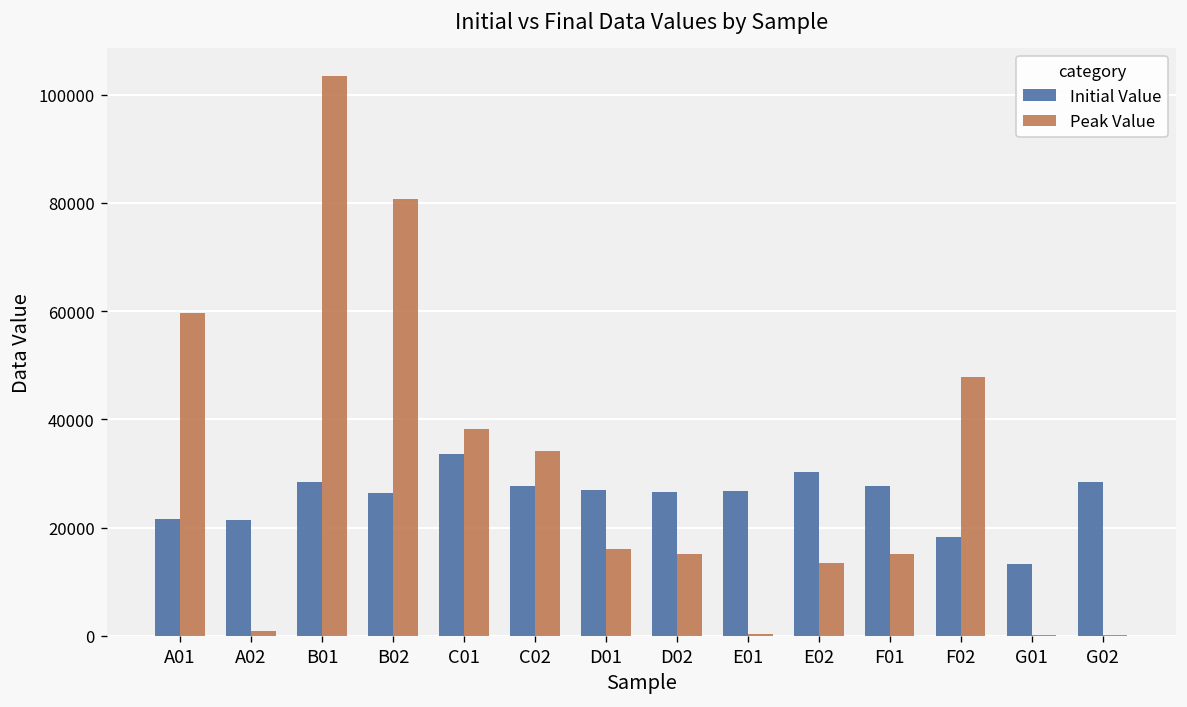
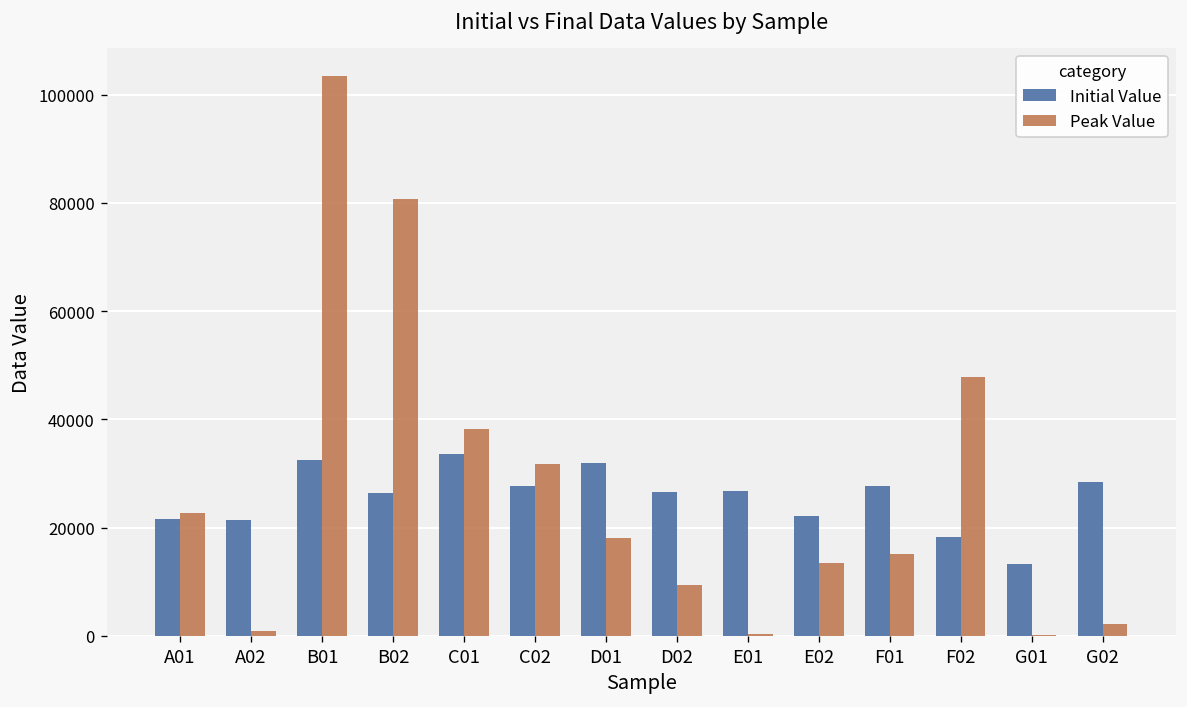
  {
    "Initial Value": {
      "A01": 22000,
      "A02": 21000,
-     "B01": 29000,
+     "B01": 33000,
      "B02": 26000,
      "C01": 34000,
      "C02": 28000,
-     "D01": 27000,
+     "D01": 32000,
      "D02": 27000,
      "E01": 27000,
-     "E02": 30000,
+     "E02": 22000,
      "F01": 28000,
      "F02": 18000,
      "G01": 13000,
      "G02": 28000
    },
    "Peak Value": {
-     "A01": 60000,
+     "A01": 23000,
      "A02": 1000,
      "B01": 103000,
      "B02": 81000,
      "C01": 38000,
-     "C02": 34000,
-     "D01": 16000,
-     "D02": 15000,
+     "C02": 32000,
+     "D01": 18000,
+     "D02": 9000,
      "E02": 13000,
      "F01": 15000,
      "F02": 48000,
-     "G02": 0
+     "G02": 2000
    }
  }
